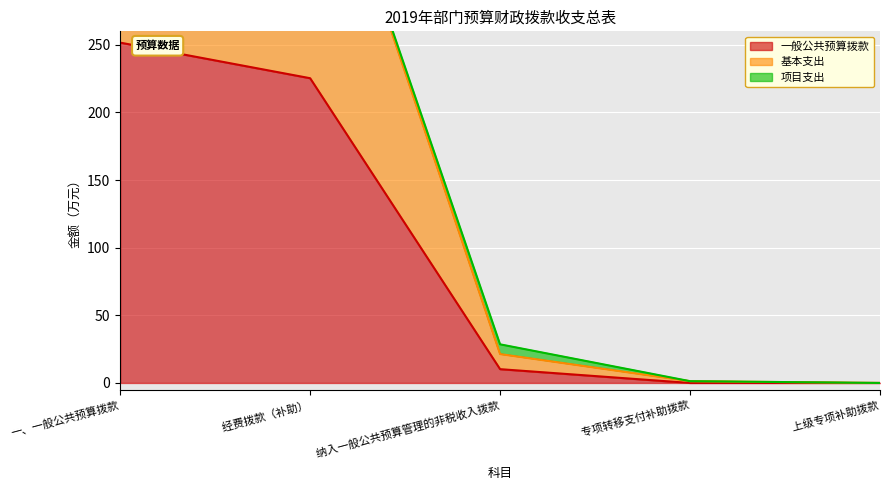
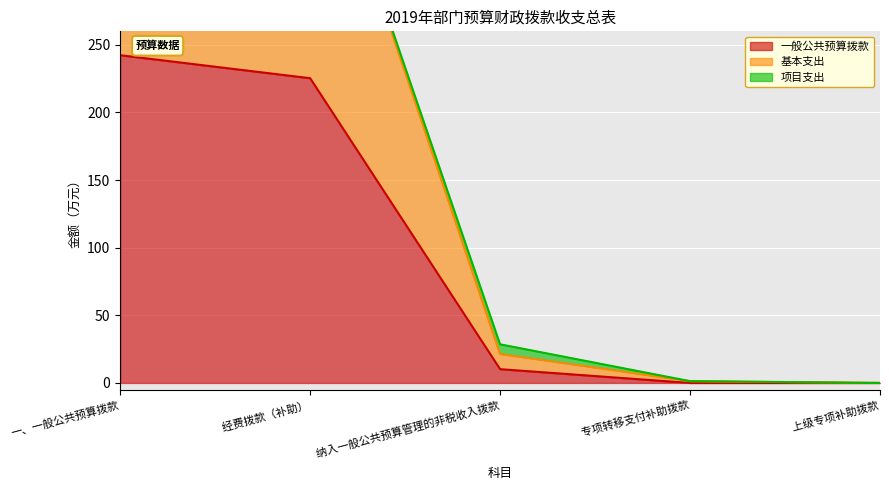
  {
    "一般公共预算拨款": {
-     "一、一般公共预算拨款": 252,
+     "一、一般公共预算拨款": 242,
      "经费拨款（补助）": 225,
      "纳入一般公共预算管理的非税收入拨款": 10
    },
    "基本支出": {
      "纳入一般公共预算管理的非税收入拨款": 11
    },
    "项目支出": {
      "纳入一般公共预算管理的非税收入拨款": 7
    }
  }
